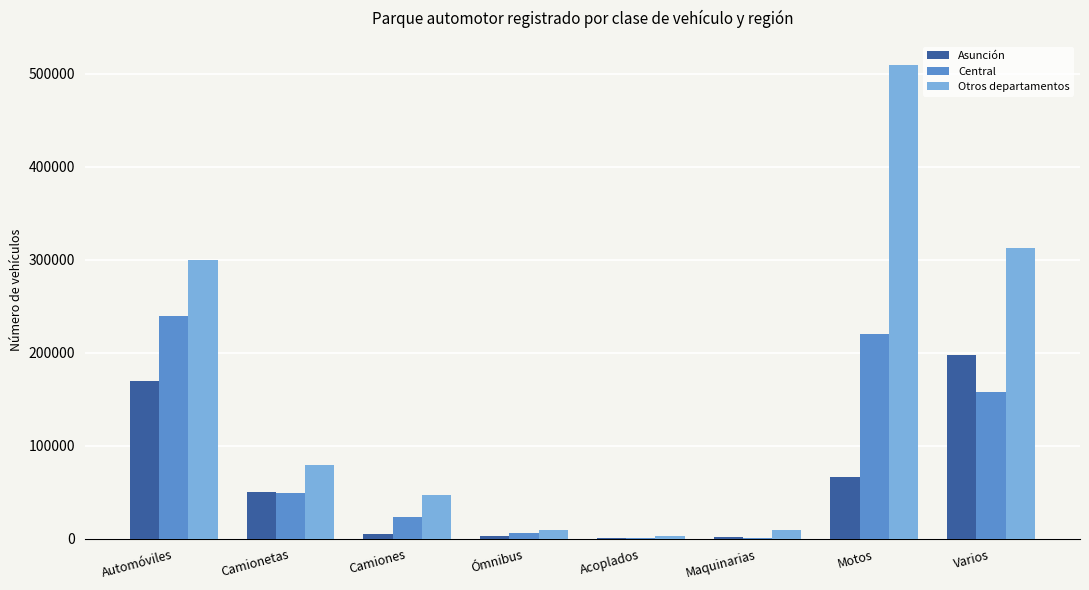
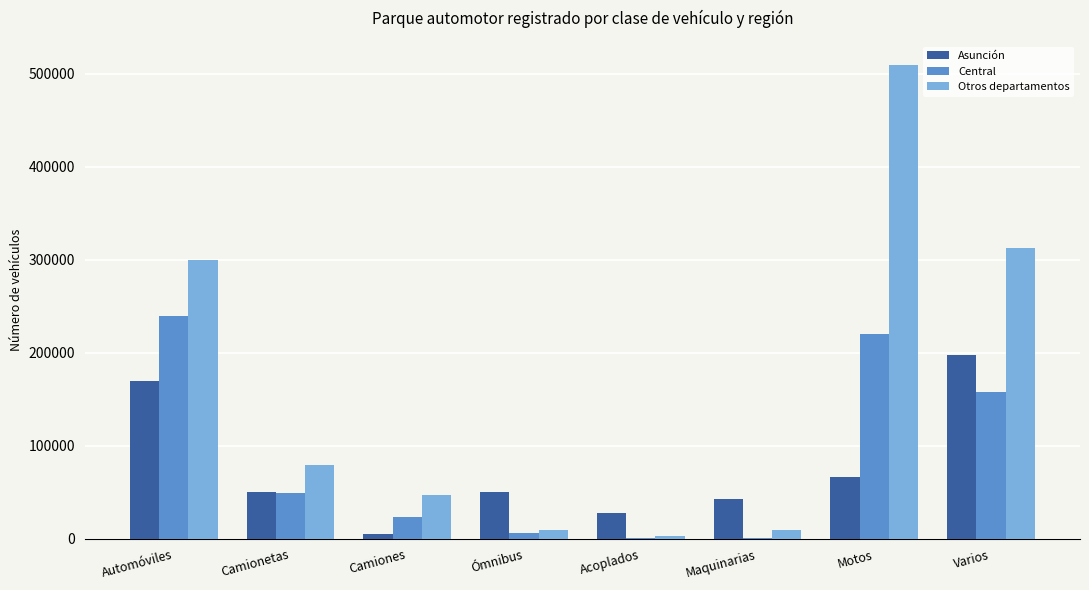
  {
    "Asunción": {
      "Automóviles": 170000,
      "Camionetas": 50000,
      "Camiones": 10000,
-     "Ómnibus": 0,
-     "Acoplados": 0,
-     "Maquinarias": 0,
+     "Ómnibus": 50000,
+     "Acoplados": 30000,
+     "Maquinarias": 40000,
      "Motos": 70000,
      "Varios": 200000
    }
  }
